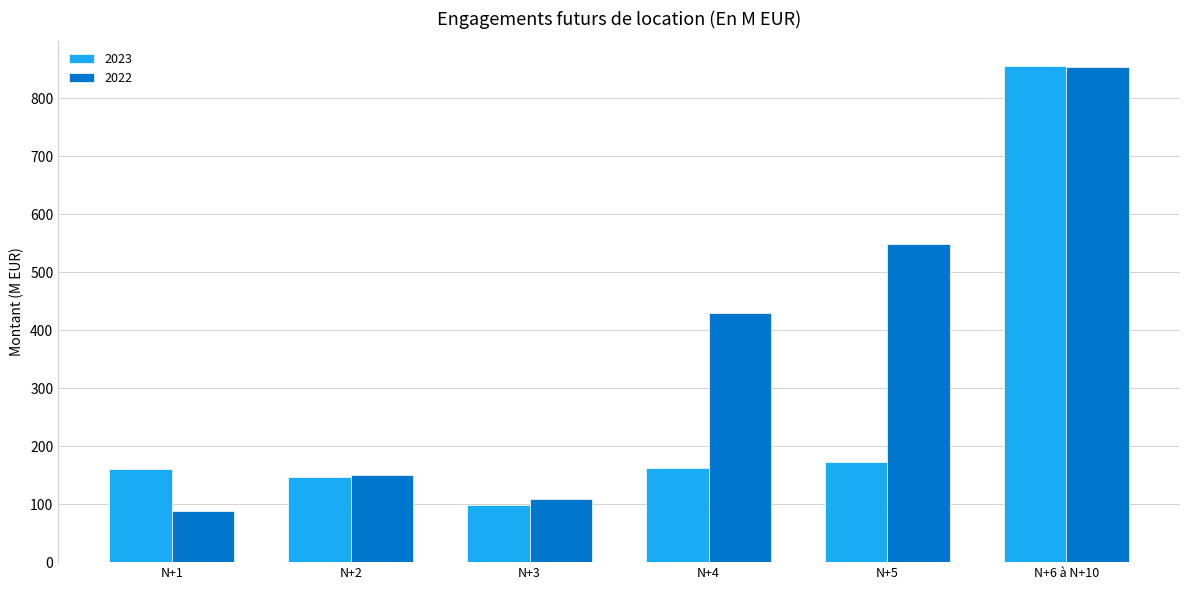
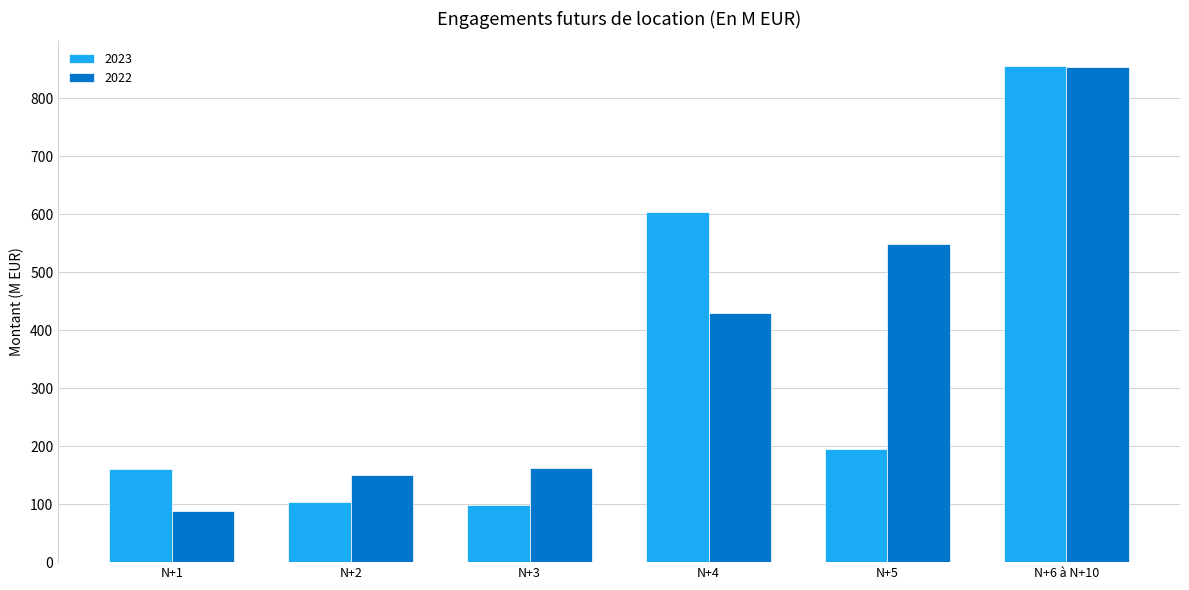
  {
    "2023": {
      "N+1": 160,
-     "N+2": 150,
+     "N+2": 100,
      "N+3": 100,
-     "N+4": 160,
-     "N+5": 170,
+     "N+4": 600,
+     "N+5": 200,
      "N+6 à N+10": 860
    },
    "2022": {
      "N+1": 90,
      "N+2": 150,
-     "N+3": 110,
+     "N+3": 160,
      "N+4": 430,
      "N+5": 550,
      "N+6 à N+10": 850
    }
  }
